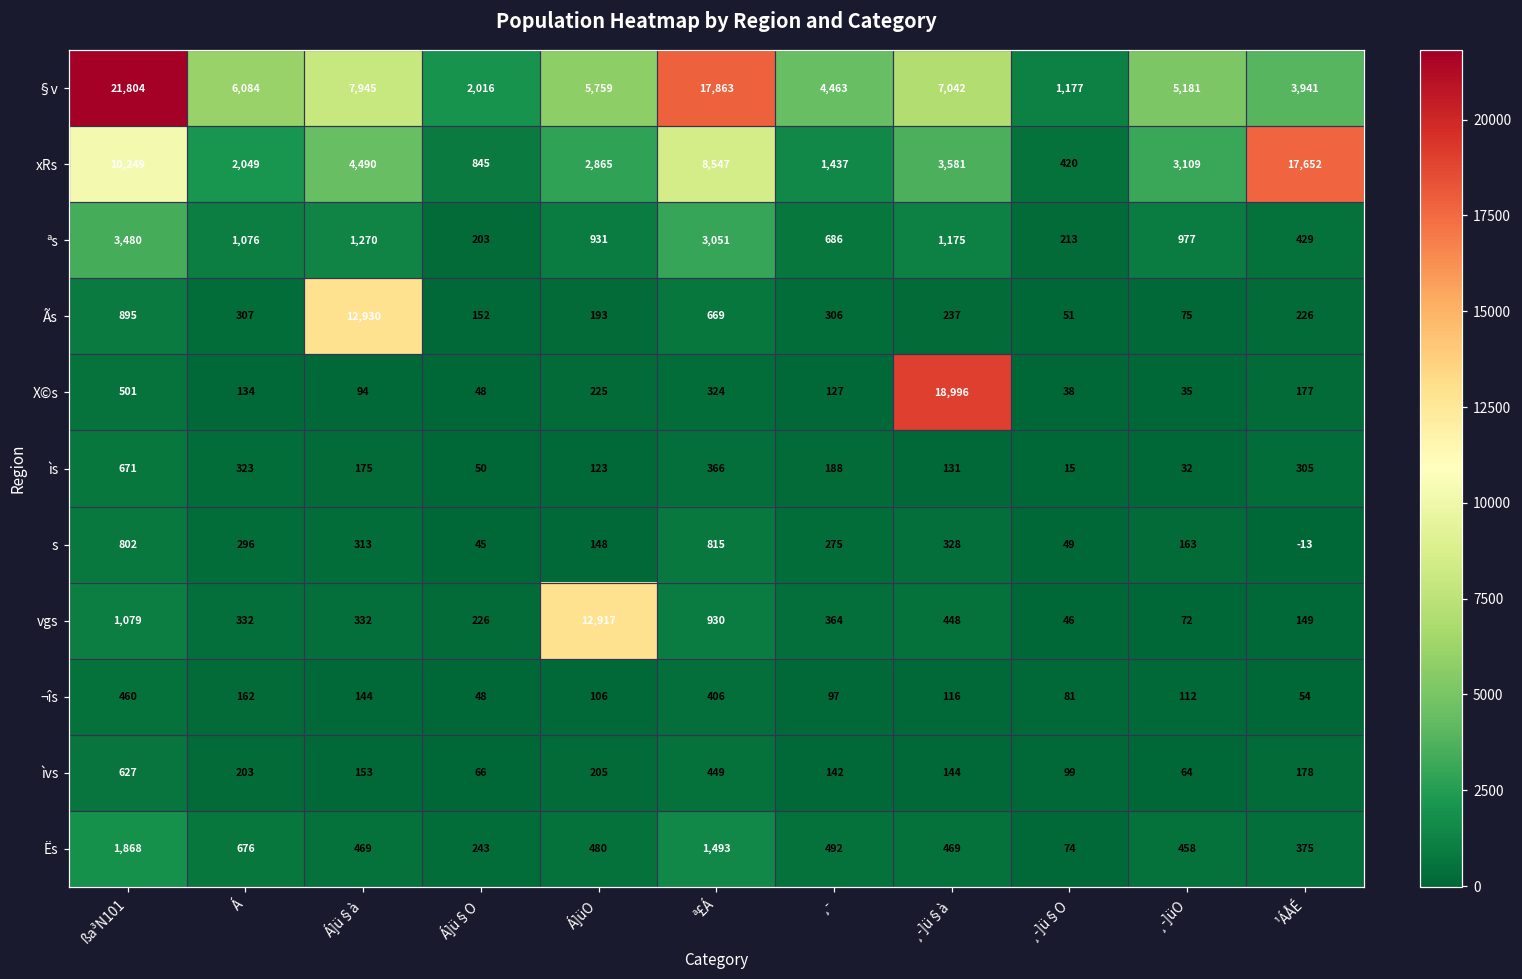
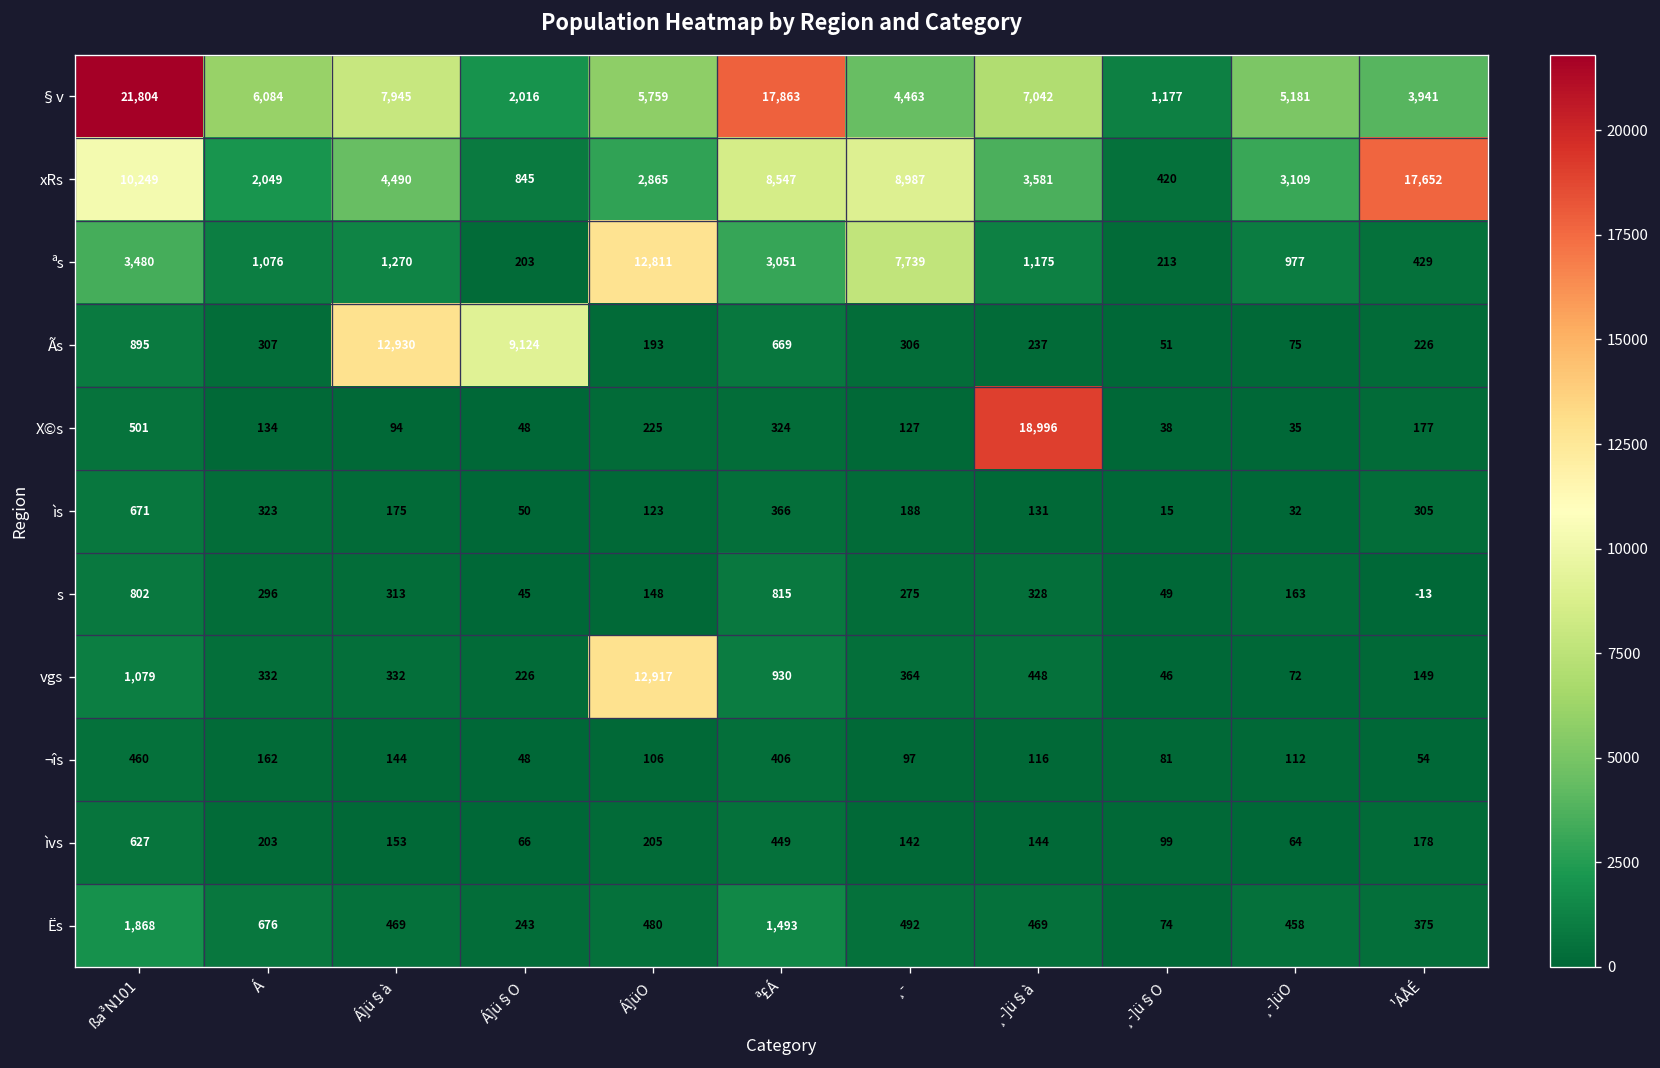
  {
    "§v": {
      "ßa³N101": "21,804",
      "Á": "6,084",
      "Á]ü§à": "7,945",
      "Á]ü§O": "2,016",
      "Á]üO": "5,759",
      "ª£Á": "17,863",
      "¸­": "4,463",
      "¸­]ü§à": "7,042",
      "¸­]ü§O": "1,177",
      "¸­]üO": "5,181",
      "¹ÁÅÉ": "3,941"
    },
    "xRs": {
      "ßa³N101": "10,249",
      "Á": "2,049",
      "Á]ü§à": "4,490",
      "Á]ü§O": "845",
      "Á]üO": "2,865",
      "ª£Á": "8,547",
-     "¸­": "1,437",
+     "¸­": "8,987",
      "¸­]ü§à": "3,581",
      "¸­]ü§O": "420",
      "¸­]üO": "3,109",
      "¹ÁÅÉ": "17,652"
    },
    "ªs": {
      "ßa³N101": "3,480",
      "Á": "1,076",
      "Á]ü§à": "1,270",
      "Á]ü§O": "203",
-     "Á]üO": "931",
+     "Á]üO": "12,811",
      "ª£Á": "3,051",
-     "¸­": "686",
+     "¸­": "7,739",
      "¸­]ü§à": "1,175",
      "¸­]ü§O": "213",
      "¸­]üO": "977",
      "¹ÁÅÉ": "429"
    },
    "Ãs": {
      "ßa³N101": "895",
      "Á": "307",
      "Á]ü§à": "12,930",
-     "Á]ü§O": "152",
+     "Á]ü§O": "9,124",
      "Á]üO": "193",
      "ª£Á": "669",
      "¸­": "306",
      "¸­]ü§à": "237",
      "¸­]ü§O": "51",
      "¸­]üO": "75",
      "¹ÁÅÉ": "226"
    },
    "X©s": {
      "ßa³N101": "501",
      "Á": "134",
      "Á]ü§à": "94",
      "Á]ü§O": "48",
      "Á]üO": "225",
      "ª£Á": "324",
      "¸­": "127",
      "¸­]ü§à": "18,996",
      "¸­]ü§O": "38",
      "¸­]üO": "35",
      "¹ÁÅÉ": "177"
    },
    "ìs": {
      "ßa³N101": "671",
      "Á": "323",
      "Á]ü§à": "175",
      "Á]ü§O": "50",
      "Á]üO": "123",
      "ª£Á": "366",
      "¸­": "188",
      "¸­]ü§à": "131",
      "¸­]ü§O": "15",
      "¸­]üO": "32",
      "¹ÁÅÉ": "305"
    },
    "s": {
      "ßa³N101": "802",
      "Á": "296",
      "Á]ü§à": "313",
      "Á]ü§O": "45",
      "Á]üO": "148",
      "ª£Á": "815",
      "¸­": "275",
      "¸­]ü§à": "328",
      "¸­]ü§O": "49",
      "¸­]üO": "163",
      "¹ÁÅÉ": "-13"
    },
    "vgs": {
      "ßa³N101": "1,079",
      "Á": "332",
      "Á]ü§à": "332",
      "Á]ü§O": "226",
      "Á]üO": "12,917",
      "ª£Á": "930",
      "¸­": "364",
      "¸­]ü§à": "448",
      "¸­]ü§O": "46",
      "¸­]üO": "72",
      "¹ÁÅÉ": "149"
    },
    "¬îs": {
      "ßa³N101": "460",
      "Á": "162",
      "Á]ü§à": "144",
      "Á]ü§O": "48",
      "Á]üO": "106",
      "ª£Á": "406",
      "¸­": "97",
      "¸­]ü§à": "116",
      "¸­]ü§O": "81",
      "¸­]üO": "112",
      "¹ÁÅÉ": "54"
    },
    "ìvs": {
      "ßa³N101": "627",
      "Á": "203",
      "Á]ü§à": "153",
      "Á]ü§O": "66",
      "Á]üO": "205",
      "ª£Á": "449",
      "¸­": "142",
      "¸­]ü§à": "144",
      "¸­]ü§O": "99",
      "¸­]üO": "64",
      "¹ÁÅÉ": "178"
    },
    "Ës": {
      "ßa³N101": "1,868",
      "Á": "676",
      "Á]ü§à": "469",
      "Á]ü§O": "243",
      "Á]üO": "480",
      "ª£Á": "1,493",
      "¸­": "492",
      "¸­]ü§à": "469",
      "¸­]ü§O": "74",
      "¸­]üO": "458",
      "¹ÁÅÉ": "375"
    }
  }
